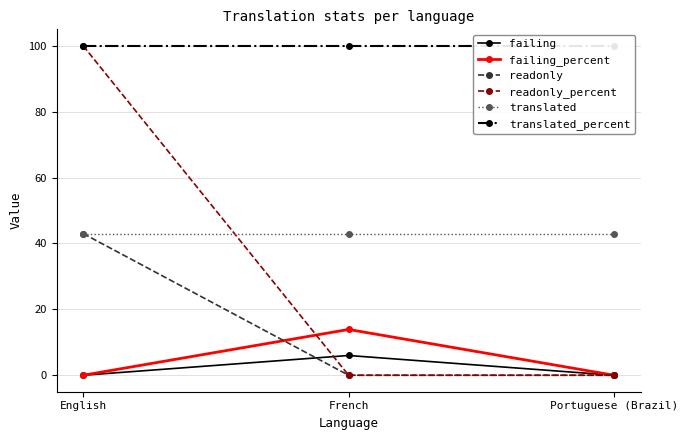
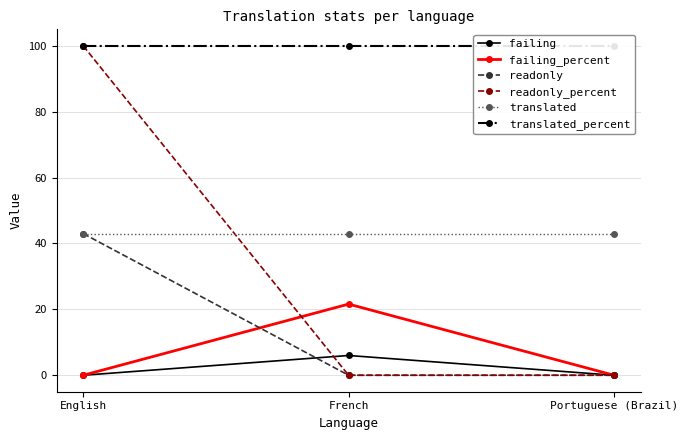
  {
    "failing_percent": {
-     "French": 14
+     "French": 22
    }
  }
